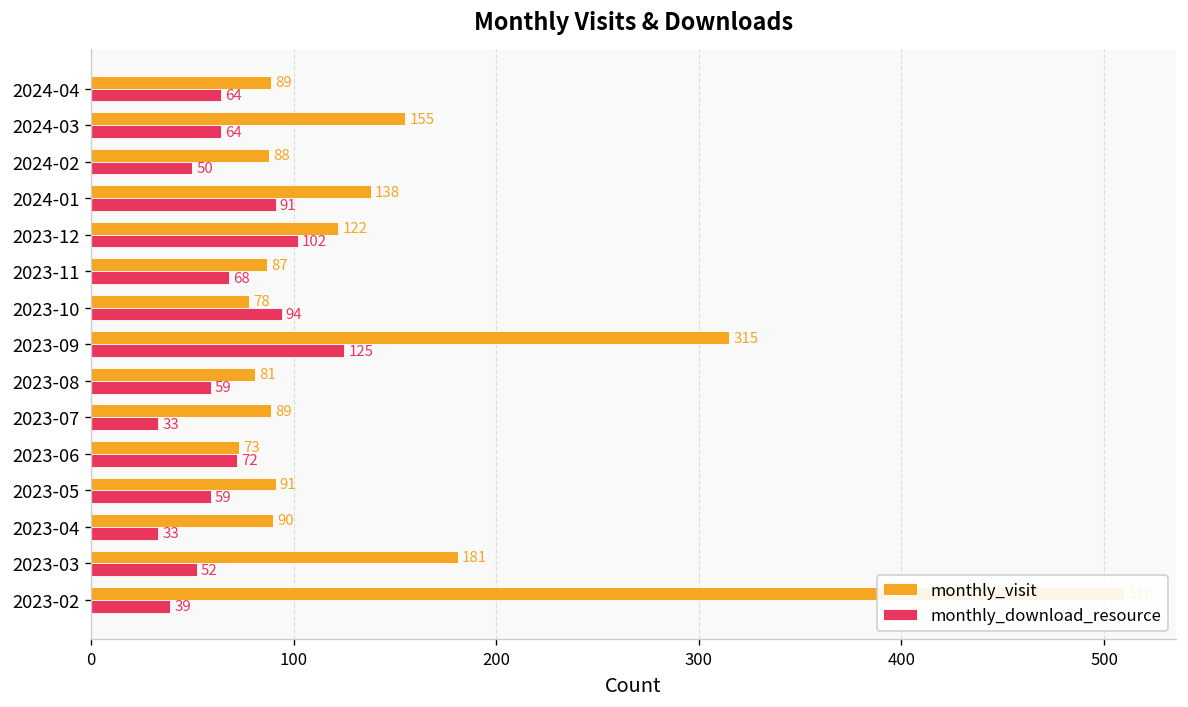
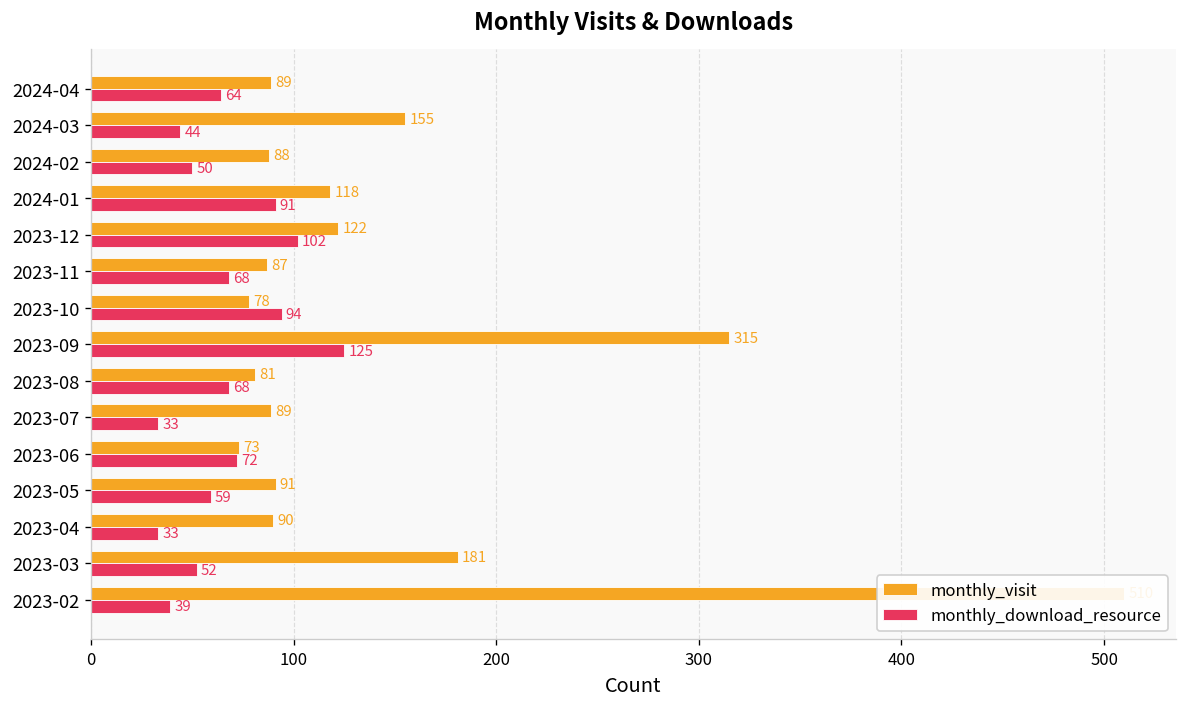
  {
    "monthly_visit": {
      "2024-04": 89,
      "2024-03": 155,
      "2024-02": 88,
-     "2024-01": 138,
+     "2024-01": 118,
      "2023-12": 122,
      "2023-11": 87,
      "2023-10": 78,
      "2023-09": 315,
      "2023-08": 81,
      "2023-07": 89,
      "2023-05": 91,
      "2023-04": 90,
      "2023-03": 181
    },
    "monthly_download_resource": {
      "2024-04": 64,
-     "2024-03": 64,
+     "2024-03": 44,
      "2024-02": 50,
      "2024-01": 91,
      "2023-12": 102,
      "2023-11": 68,
      "2023-10": 94,
      "2023-09": 125,
-     "2023-08": 59,
+     "2023-08": 68,
      "2023-07": 33,
      "2023-05": 59,
      "2023-04": 33,
      "2023-03": 52,
      "2023-02": 39
    }
  }
